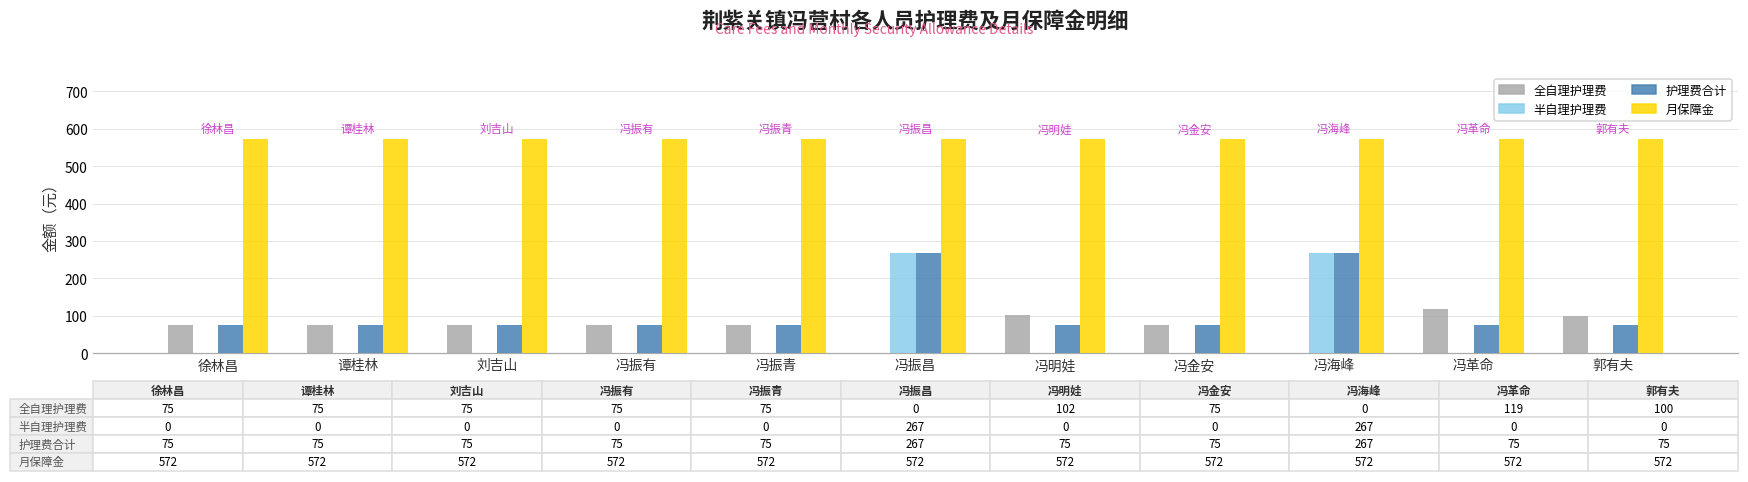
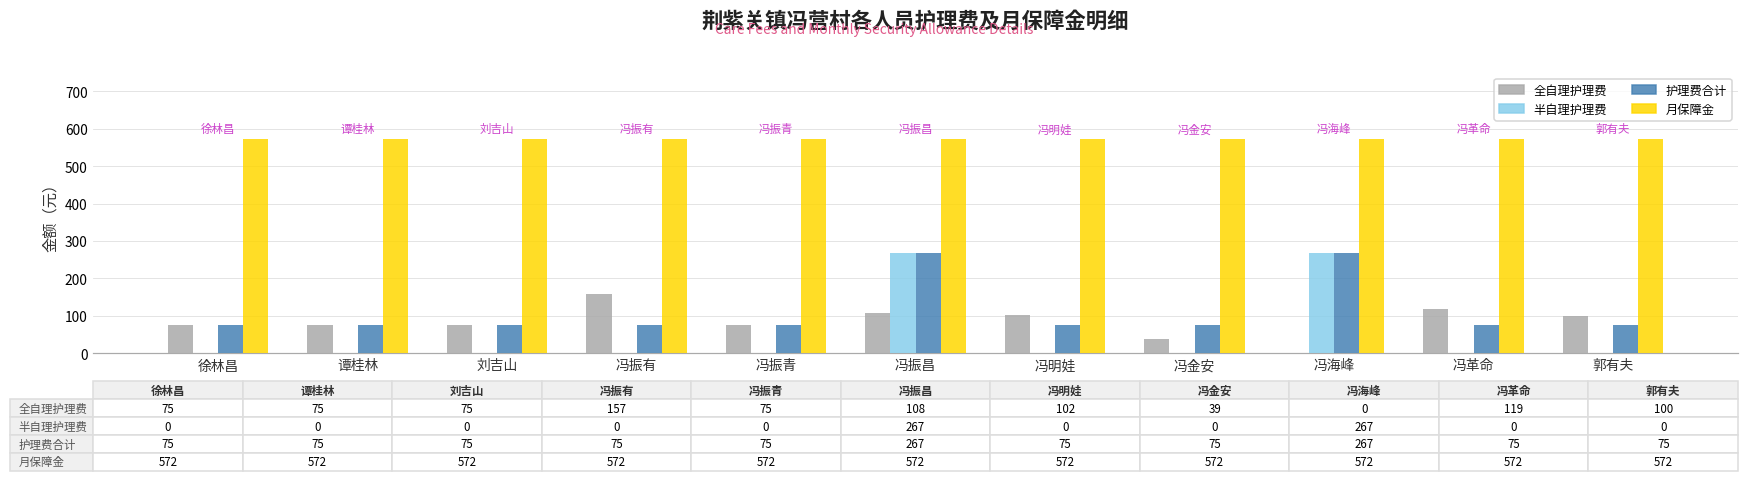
  {
    "全自理护理费": {
-     "冯振有": 75,
-     "冯振昌": 0,
-     "冯金安": 75
+     "冯振有": 157,
+     "冯振昌": 108,
+     "冯金安": 39
    },
    "半自理护理费": {
      "徐林昌": 0,
      "谭桂林": 0,
      "刘吉山": 0,
      "冯振有": 0,
      "冯振青": 0,
      "冯振昌": 270,
      "冯明娃": 0,
      "冯金安": 0,
      "冯海峰": 270,
      "冯革命": 0,
      "郭有夫": 0
    },
    "护理费合计": {
      "徐林昌": 80,
      "谭桂林": 80,
      "刘吉山": 80,
      "冯振有": 80,
      "冯振青": 80,
      "冯振昌": 270,
      "冯明娃": 80,
      "冯金安": 80,
      "冯海峰": 270,
      "冯革命": 80,
      "郭有夫": 80
    },
    "月保障金": {
      "徐林昌": 570,
      "谭桂林": 570,
      "刘吉山": 570,
      "冯振有": 570,
      "冯振青": 570,
      "冯振昌": 570,
      "冯明娃": 570,
      "冯金安": 570,
      "冯海峰": 570,
      "冯革命": 570,
      "郭有夫": 570
    }
  }
